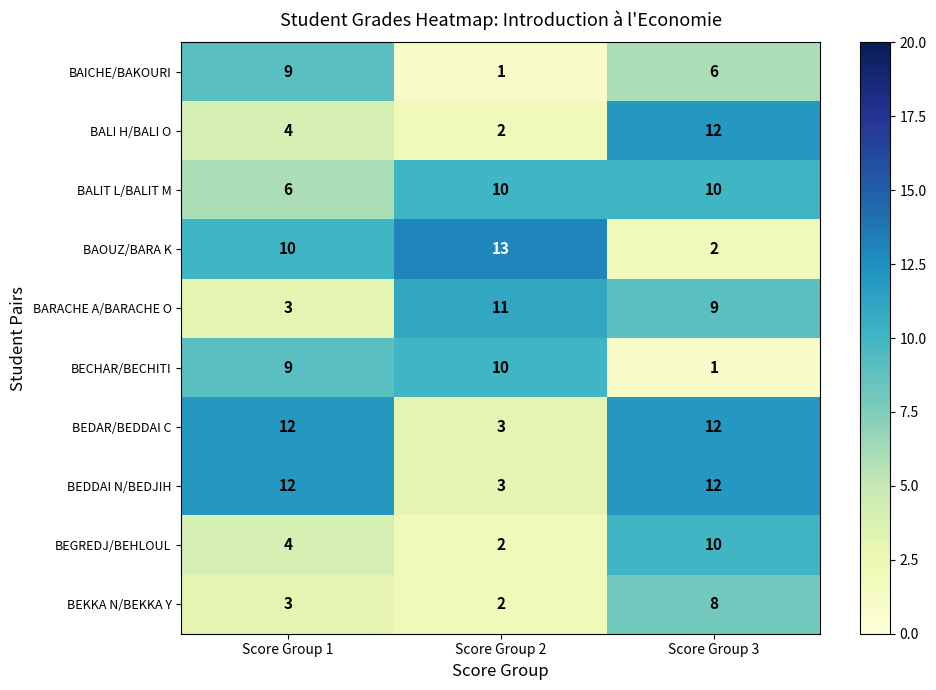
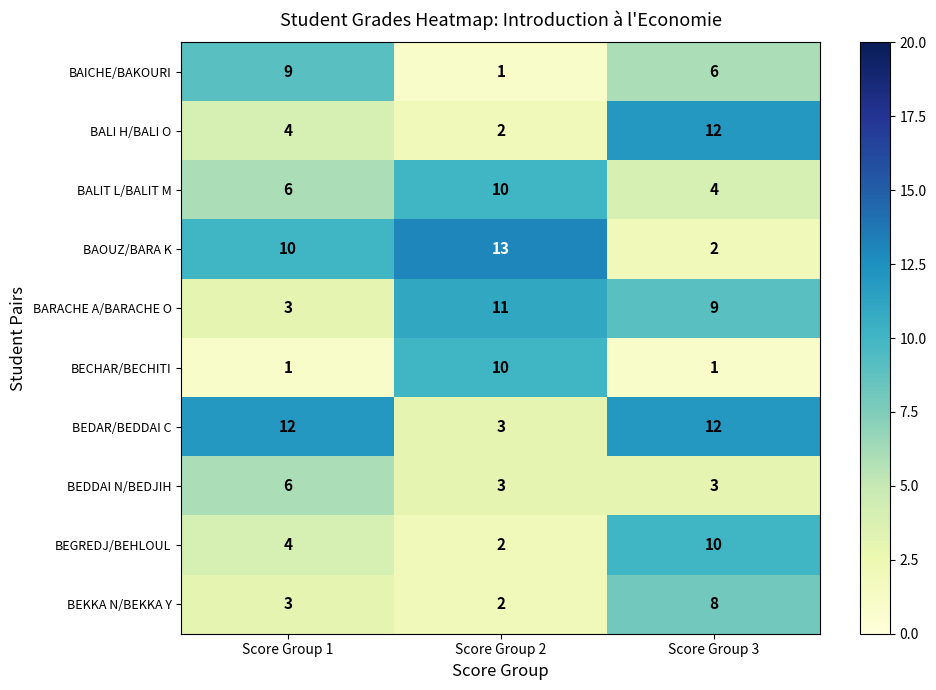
  {
    "BAICHE/BAKOURI": {
      "Score Group 1": 9,
      "Score Group 2": 1,
      "Score Group 3": 6
    },
    "BALI H/BALI O": {
      "Score Group 1": 4,
      "Score Group 2": 2,
      "Score Group 3": 12
    },
    "BALIT L/BALIT M": {
      "Score Group 1": 6,
      "Score Group 2": 10,
-     "Score Group 3": 10
+     "Score Group 3": 4
    },
    "BAOUZ/BARA K": {
      "Score Group 1": 10,
      "Score Group 2": 13,
      "Score Group 3": 2
    },
    "BARACHE A/BARACHE O": {
      "Score Group 1": 3,
      "Score Group 2": 11,
      "Score Group 3": 9
    },
    "BECHAR/BECHITI": {
-     "Score Group 1": 9,
+     "Score Group 1": 1,
      "Score Group 2": 10,
      "Score Group 3": 1
    },
    "BEDAR/BEDDAI C": {
      "Score Group 1": 12,
      "Score Group 2": 3,
      "Score Group 3": 12
    },
    "BEDDAI N/BEDJIH": {
-     "Score Group 1": 12,
+     "Score Group 1": 6,
      "Score Group 2": 3,
-     "Score Group 3": 12
+     "Score Group 3": 3
    },
    "BEGREDJ/BEHLOUL": {
      "Score Group 1": 4,
      "Score Group 2": 2,
      "Score Group 3": 10
    },
    "BEKKA N/BEKKA Y": {
      "Score Group 1": 3,
      "Score Group 2": 2,
      "Score Group 3": 8
    }
  }
